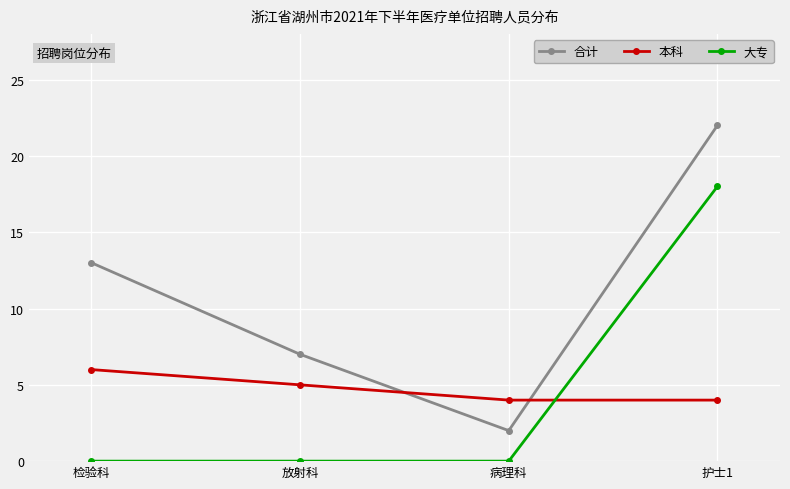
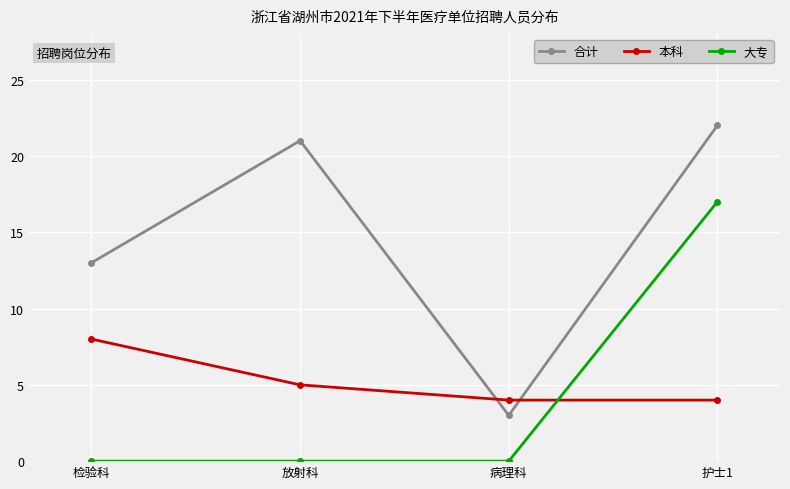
  {
    "合计": {
      "检验科": 13,
-     "放射科": 7,
-     "病理科": 2,
+     "放射科": 21,
+     "病理科": 3,
      "护士1": 22
    },
    "本科": {
-     "检验科": 6,
+     "检验科": 8,
      "放射科": 5,
      "病理科": 4,
      "护士1": 4
    },
    "大专": {
      "检验科": 0,
      "放射科": 0,
      "病理科": 0,
-     "护士1": 18
+     "护士1": 17
    }
  }
